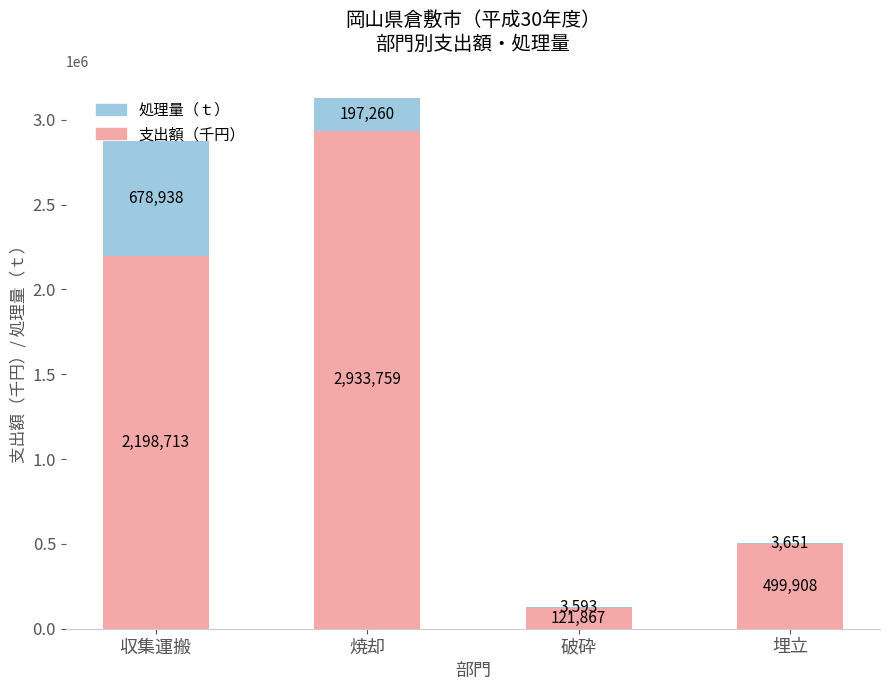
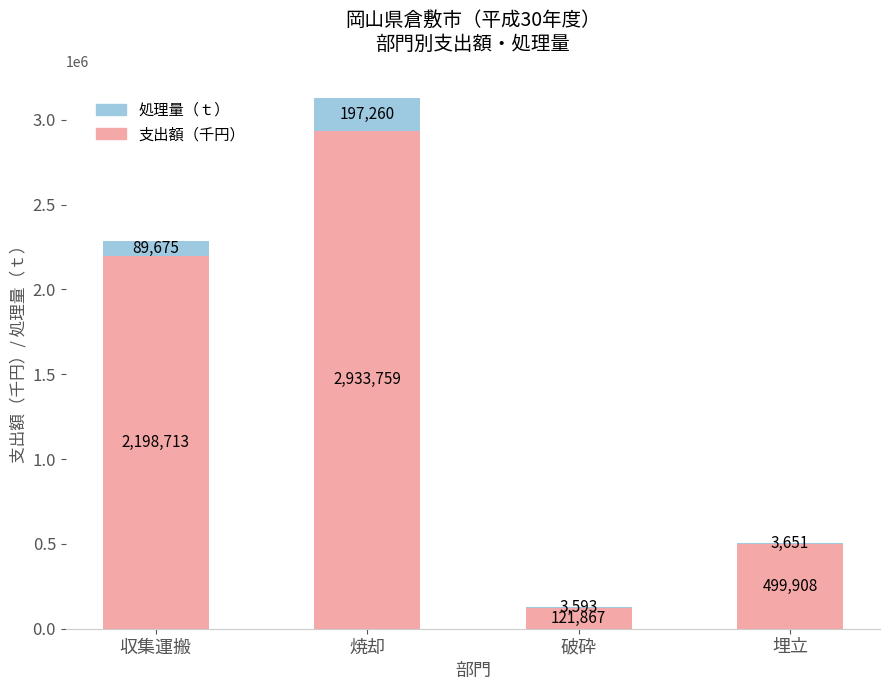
  {
    "支出額（千円）": {
      "収集運搬": "2,198,713",
      "焼却": "2,933,759",
      "埋立": "499,908"
    },
    "処理量（ｔ）": {
-     "収集運搬": "678,938",
+     "収集運搬": "89,675",
      "焼却": "197,260",
      "埋立": "3,651"
    }
  }
